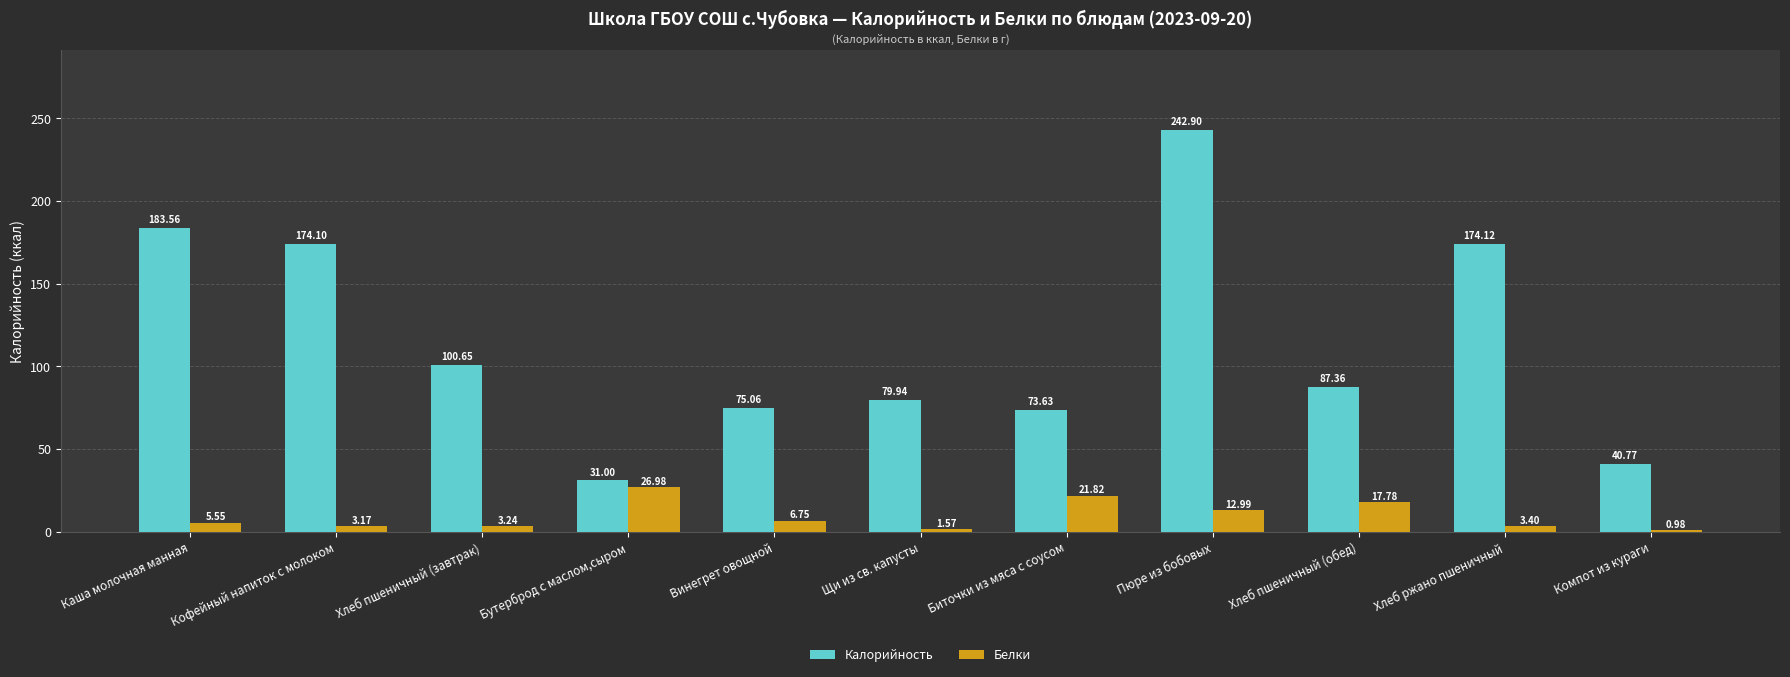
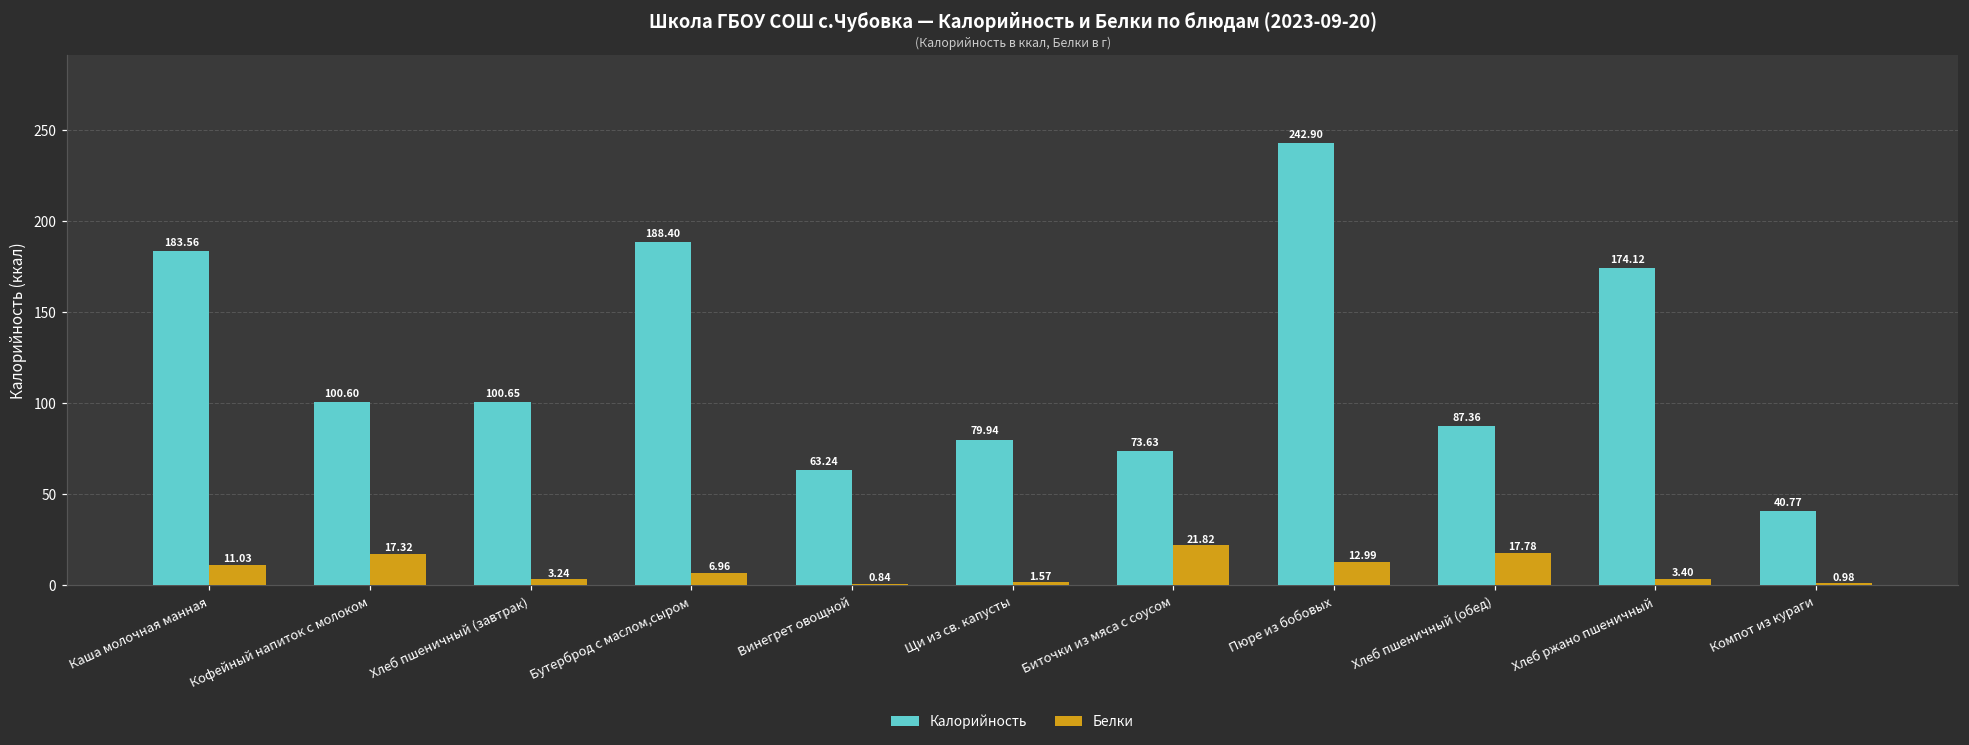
  {
    "Калорийность": {
      "Каша молочная манная": 183.56,
-     "Кофейный напиток с молоком": 174.10,
+     "Кофейный напиток с молоком": 100.60,
      "Хлеб пшеничный (завтрак)": 100.65,
-     "Бутерброд с маслом,сыром": 31.00,
-     "Винегрет овощной": 75.06,
+     "Бутерброд с маслом,сыром": 188.40,
+     "Винегрет овощной": 63.24,
      "Щи из св. капусты": 79.94,
      "Биточки из мяса с соусом": 73.63,
      "Пюре из бобовых": 242.90,
      "Хлеб пшеничный (обед)": 87.36,
      "Хлеб ржано пшеничный": 174.12,
      "Компот из кураги": 40.77
    },
    "Белки": {
-     "Каша молочная манная": 5.55,
-     "Кофейный напиток с молоком": 3.17,
+     "Каша молочная манная": 11.03,
+     "Кофейный напиток с молоком": 17.32,
      "Хлеб пшеничный (завтрак)": 3.24,
-     "Бутерброд с маслом,сыром": 26.98,
-     "Винегрет овощной": 6.75,
+     "Бутерброд с маслом,сыром": 6.96,
+     "Винегрет овощной": 0.84,
      "Щи из св. капусты": 1.57,
      "Биточки из мяса с соусом": 21.82,
      "Пюре из бобовых": 12.99,
      "Хлеб пшеничный (обед)": 17.78,
      "Хлеб ржано пшеничный": 3.40,
      "Компот из кураги": 0.98
    }
  }
